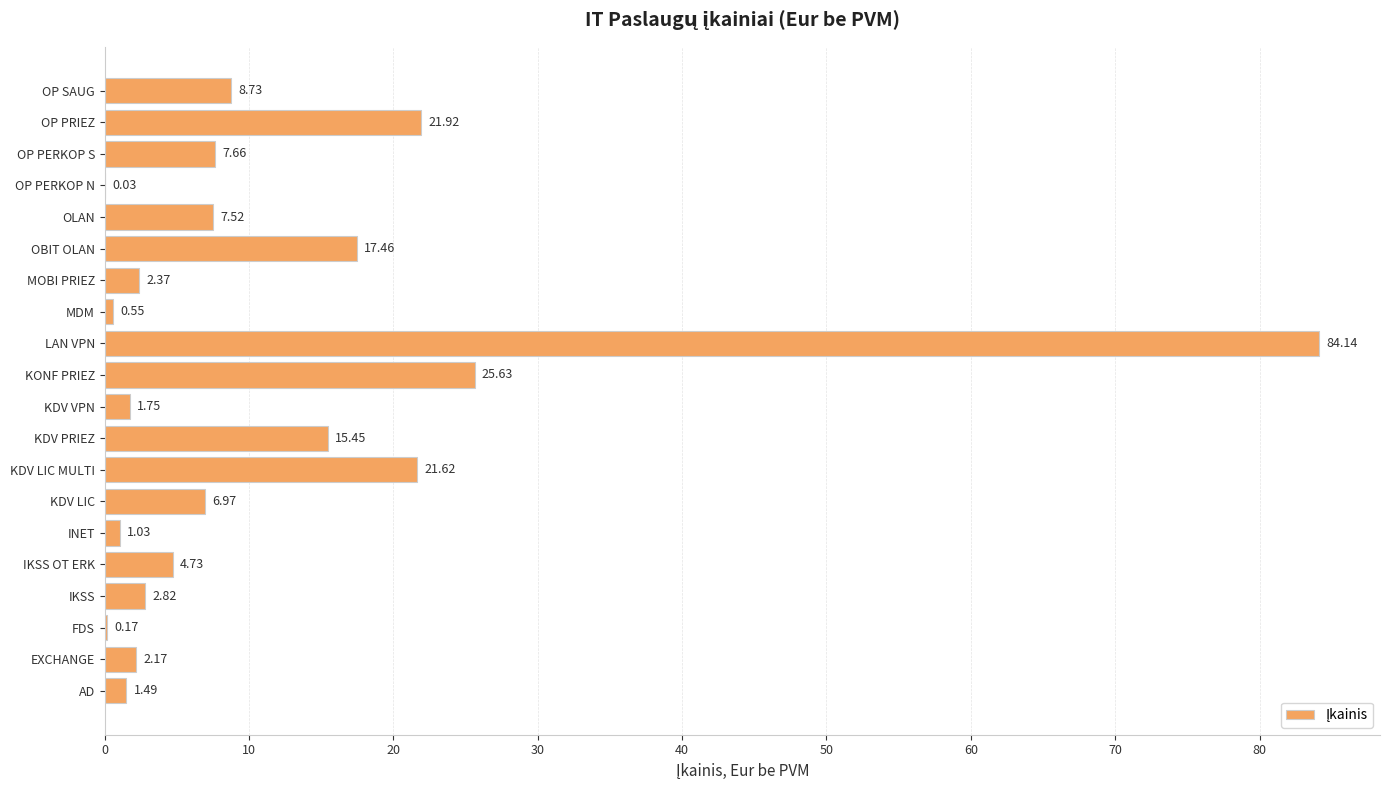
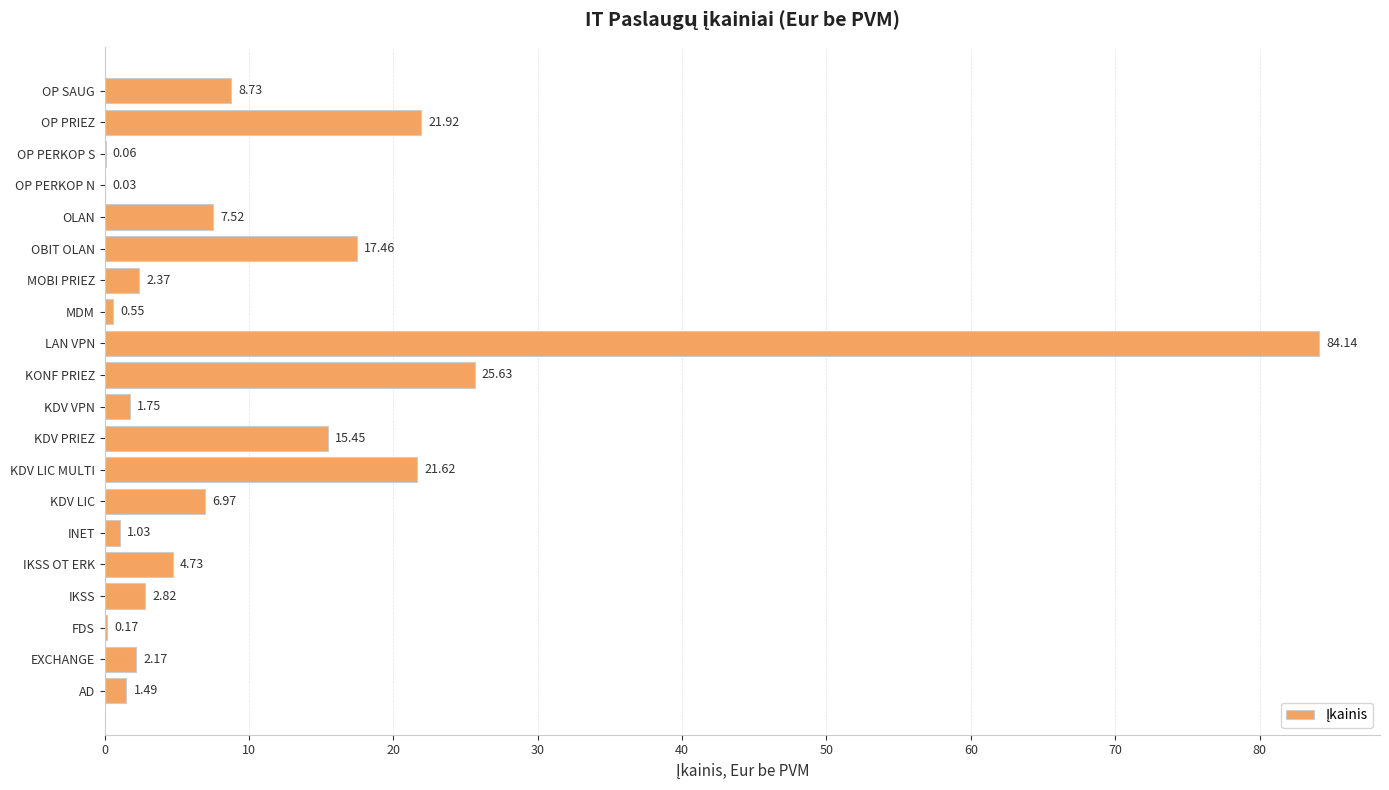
  {
    "OP SAUG": 8.73,
    "OP PRIEZ": 21.92,
-   "OP PERKOP S": 7.66,
+   "OP PERKOP S": 0.06,
    "OP PERKOP N": 0.03,
    "OLAN": 7.52,
    "OBIT OLAN": 17.46,
    "MOBI PRIEZ": 2.37,
    "MDM": 0.55,
    "LAN VPN": 84.14,
    "KONF PRIEZ": 25.63,
    "KDV VPN": 1.75,
    "KDV PRIEZ": 15.45,
    "KDV LIC MULTI": 21.62,
    "KDV LIC": 6.97,
    "INET": 1.03,
    "IKSS OT ERK": 4.73,
    "IKSS": 2.82,
    "FDS": 0.17,
    "EXCHANGE": 2.17,
    "AD": 1.49
  }
